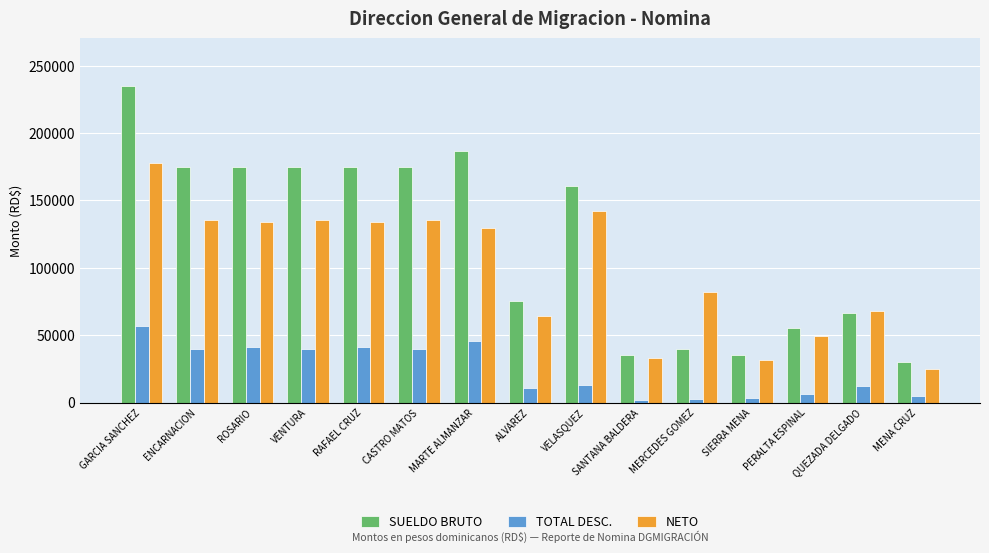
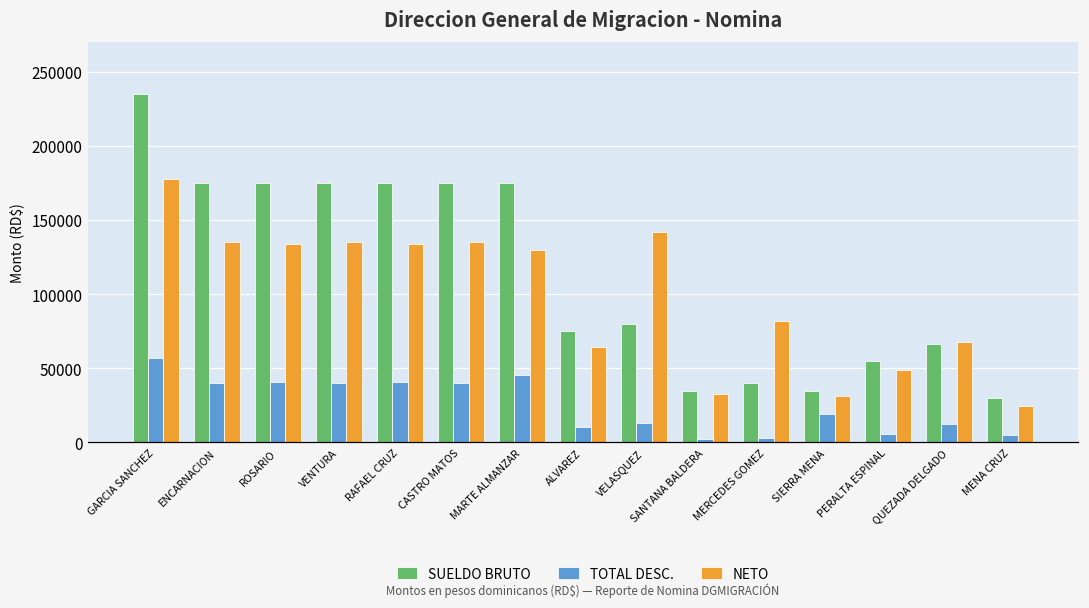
  {
    "SUELDO BRUTO": {
      "GARCIA SANCHEZ": 235000,
      "ENCARNACION": 175000,
      "ROSARIO": 175000,
      "VENTURA": 175000,
      "RAFAEL CRUZ": 175000,
      "CASTRO MATOS": 175000,
-     "MARTE ALMANZAR": 187000,
+     "MARTE ALMANZAR": 175000,
      "ALVAREZ": 75000,
-     "VELASQUEZ": 161000,
+     "VELASQUEZ": 80000,
      "SANTANA BALDERA": 35000,
      "MERCEDES GOMEZ": 40000,
      "SIERRA MENA": 35000,
      "PERALTA ESPINAL": 55000,
      "QUEZADA DELGADO": 67000,
      "MENA CRUZ": 30000
    },
    "TOTAL DESC.": {
      "GARCIA SANCHEZ": 57000,
      "ENCARNACION": 40000,
      "ROSARIO": 41000,
      "VENTURA": 40000,
      "RAFAEL CRUZ": 41000,
      "CASTRO MATOS": 40000,
      "MARTE ALMANZAR": 45000,
      "ALVAREZ": 11000,
      "VELASQUEZ": 13000,
      "SANTANA BALDERA": 2000,
      "MERCEDES GOMEZ": 3000,
-     "SIERRA MENA": 4000,
+     "SIERRA MENA": 19000,
      "PERALTA ESPINAL": 6000,
      "QUEZADA DELGADO": 12000,
      "MENA CRUZ": 5000
    },
    "NETO": {
      "GARCIA SANCHEZ": 178000,
      "ENCARNACION": 135000,
      "ROSARIO": 134000,
      "VENTURA": 135000,
      "RAFAEL CRUZ": 134000,
      "CASTRO MATOS": 135000,
      "MARTE ALMANZAR": 130000,
      "ALVAREZ": 64000,
      "VELASQUEZ": 142000,
      "SANTANA BALDERA": 33000,
      "MERCEDES GOMEZ": 82000,
      "SIERRA MENA": 31000,
      "PERALTA ESPINAL": 49000,
      "QUEZADA DELGADO": 68000,
      "MENA CRUZ": 25000
    }
  }
